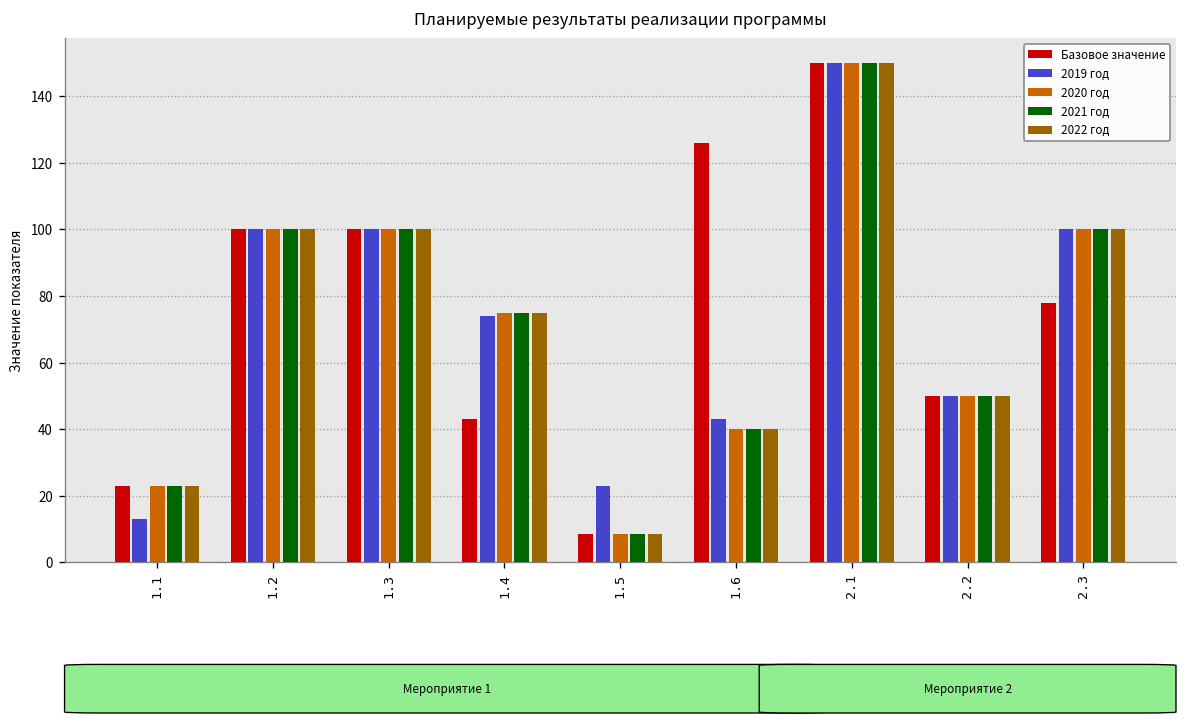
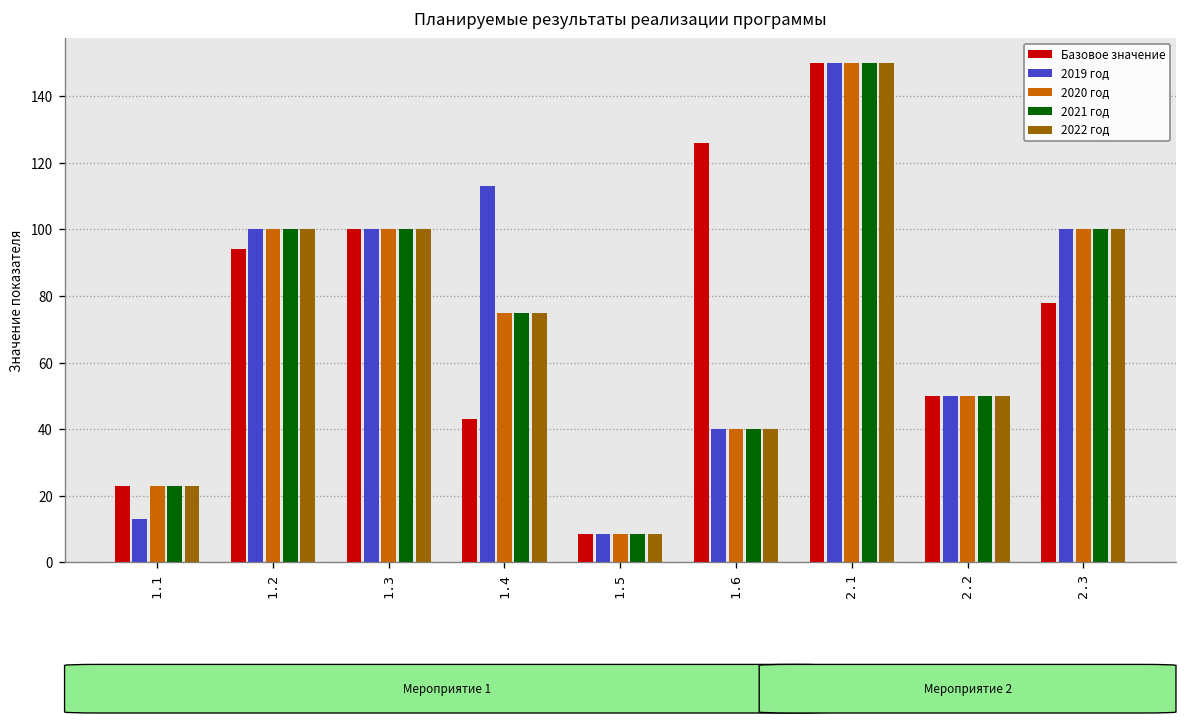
  {
    "Базовое значение": {
      "1.1": 23,
-     "1.2": 100,
+     "1.2": 94,
      "1.3": 100,
      "1.4": 43,
      "1.5": 9,
      "1.6": 126,
      "2.1": 150,
      "2.2": 50,
      "2.3": 78
    },
    "2019 год": {
      "1.1": 13,
      "1.2": 100,
      "1.3": 100,
-     "1.4": 74,
-     "1.5": 23,
-     "1.6": 43,
+     "1.4": 113,
+     "1.5": 9,
+     "1.6": 40,
      "2.1": 150,
      "2.2": 50,
      "2.3": 100
    },
    "2021 год": {
      "1.1": 23,
      "1.2": 100,
      "1.3": 100,
      "1.4": 75,
      "1.5": 9,
      "1.6": 40,
      "2.1": 150,
      "2.2": 50,
      "2.3": 100
    }
  }
